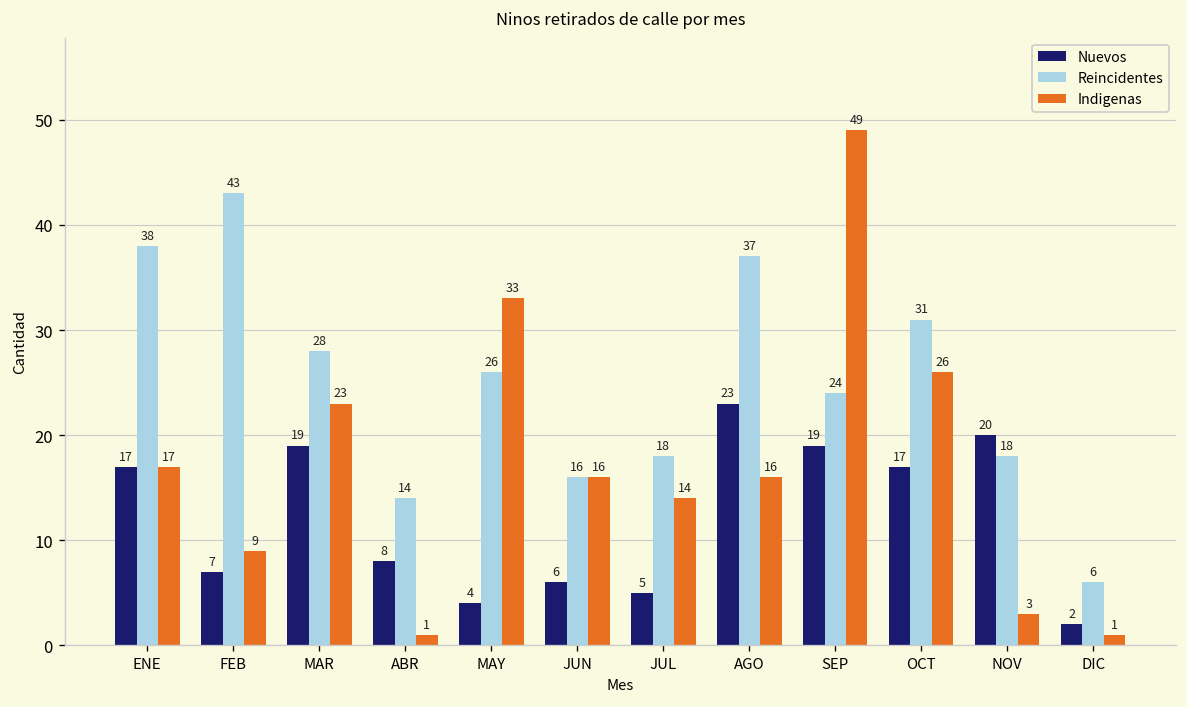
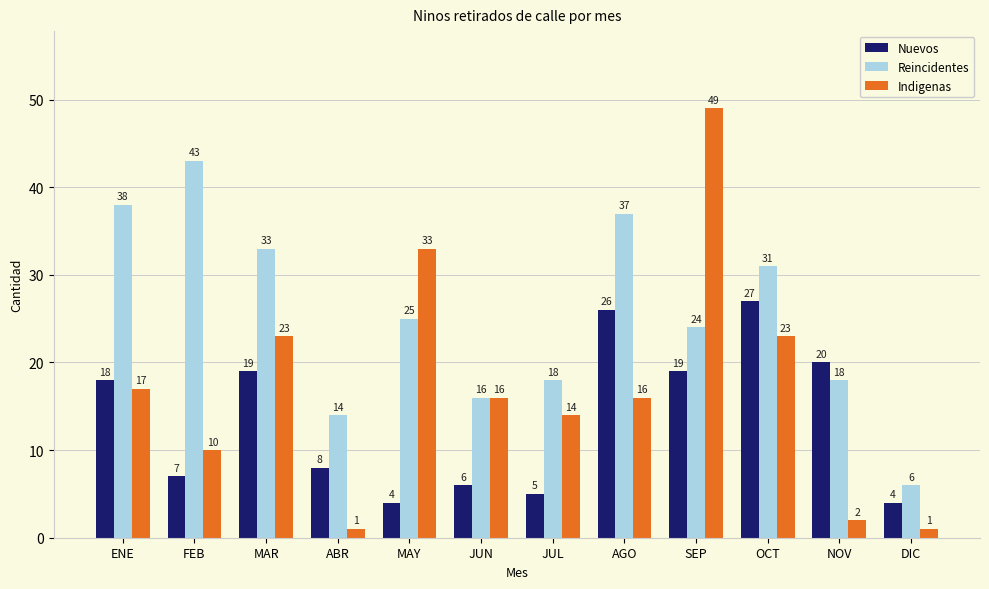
  {
    "Nuevos": {
-     "ENE": 17,
+     "ENE": 18,
      "FEB": 7,
      "MAR": 19,
      "ABR": 8,
      "MAY": 4,
      "JUN": 6,
      "JUL": 5,
-     "AGO": 23,
+     "AGO": 26,
      "SEP": 19,
-     "OCT": 17,
+     "OCT": 27,
      "NOV": 20,
-     "DIC": 2
+     "DIC": 4
    },
    "Reincidentes": {
      "ENE": 38,
      "FEB": 43,
-     "MAR": 28,
+     "MAR": 33,
      "ABR": 14,
-     "MAY": 26,
+     "MAY": 25,
      "JUN": 16,
      "JUL": 18,
      "AGO": 37,
      "SEP": 24,
      "OCT": 31,
      "NOV": 18,
      "DIC": 6
    },
    "Indigenas": {
      "ENE": 17,
-     "FEB": 9,
+     "FEB": 10,
      "MAR": 23,
      "ABR": 1,
      "MAY": 33,
      "JUN": 16,
      "JUL": 14,
      "AGO": 16,
      "SEP": 49,
-     "OCT": 26,
-     "NOV": 3,
+     "OCT": 23,
+     "NOV": 2,
      "DIC": 1
    }
  }
